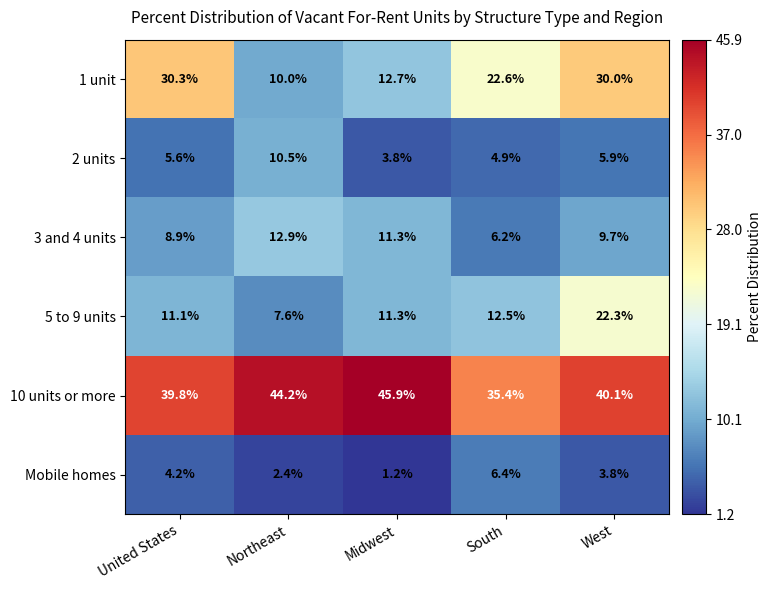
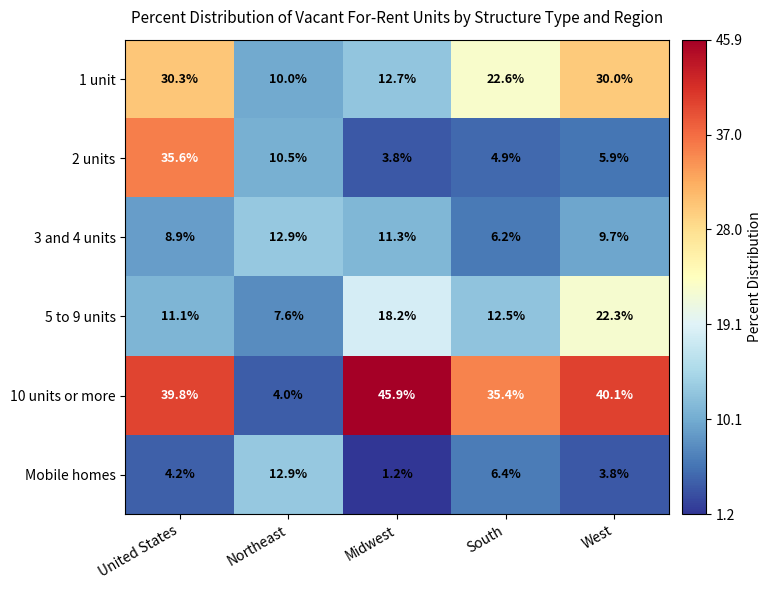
  {
    "1 unit": {
      "United States": "30.3%",
      "Northeast": "10.0%",
      "Midwest": "12.7%",
      "South": "22.6%",
      "West": "30.0%"
    },
    "2 units": {
-     "United States": "5.6%",
+     "United States": "35.6%",
      "Northeast": "10.5%",
      "Midwest": "3.8%",
      "South": "4.9%",
      "West": "5.9%"
    },
    "3 and 4 units": {
      "United States": "8.9%",
      "Northeast": "12.9%",
      "Midwest": "11.3%",
      "South": "6.2%",
      "West": "9.7%"
    },
    "5 to 9 units": {
      "United States": "11.1%",
      "Northeast": "7.6%",
-     "Midwest": "11.3%",
+     "Midwest": "18.2%",
      "South": "12.5%",
      "West": "22.3%"
    },
    "10 units or more": {
      "United States": "39.8%",
-     "Northeast": "44.2%",
+     "Northeast": "4.0%",
      "Midwest": "45.9%",
      "South": "35.4%",
      "West": "40.1%"
    },
    "Mobile homes": {
      "United States": "4.2%",
-     "Northeast": "2.4%",
+     "Northeast": "12.9%",
      "Midwest": "1.2%",
      "South": "6.4%",
      "West": "3.8%"
    }
  }
